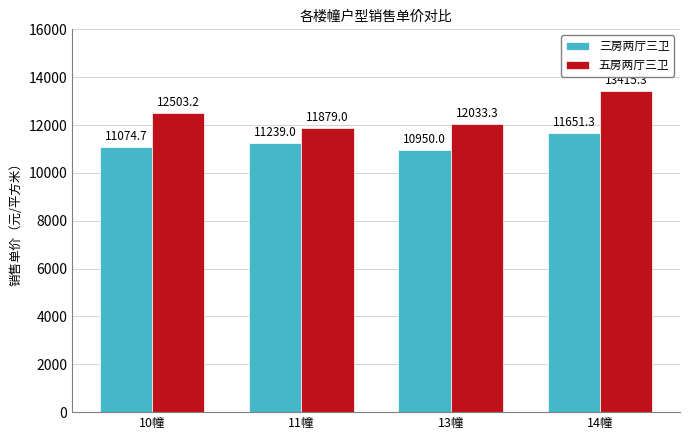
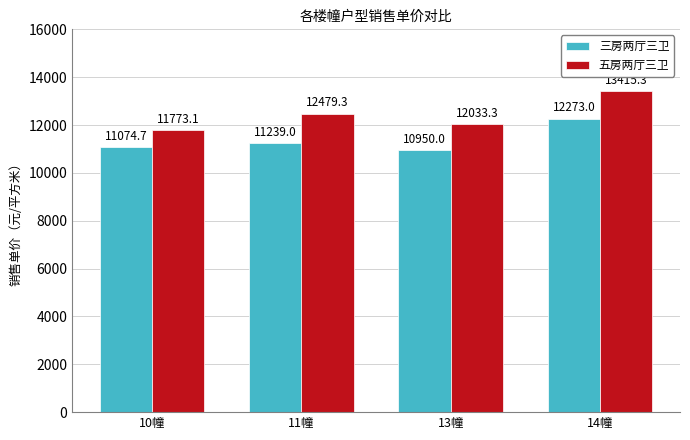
  {
    "三房两厅三卫": {
      "10幢": 11074.7,
      "11幢": 11239.0,
      "13幢": 10950.0,
-     "14幢": 11651.3
+     "14幢": 12273.0
    },
    "五房两厅三卫": {
-     "10幢": 12503.2,
-     "11幢": 11879.0,
+     "10幢": 11773.1,
+     "11幢": 12479.3,
      "13幢": 12033.3
    }
  }
